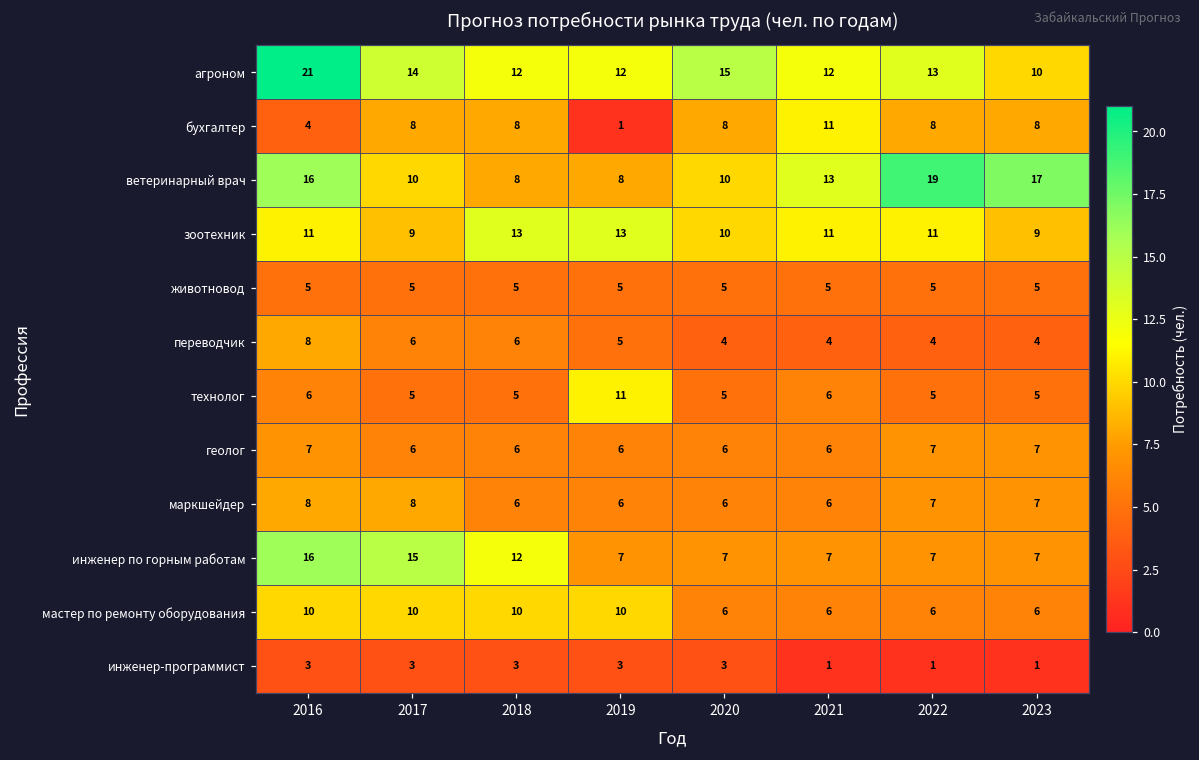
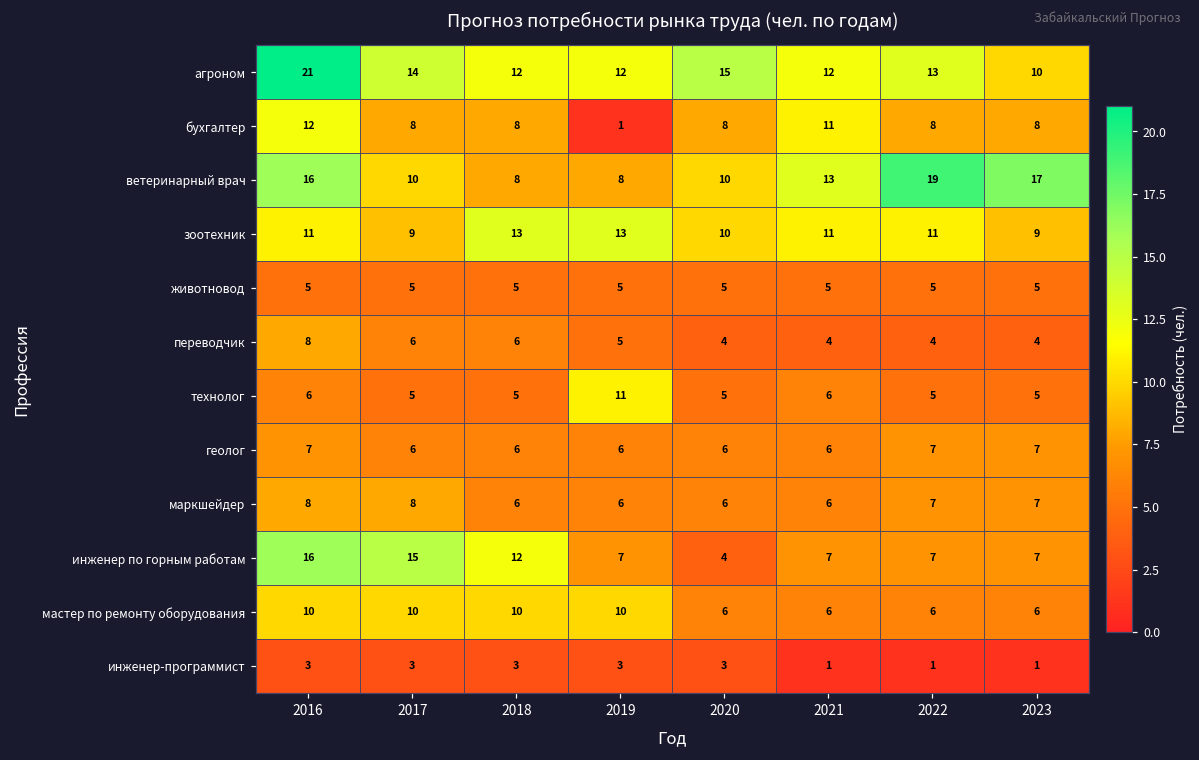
  {
    "агроном": {
      "2016": 21,
      "2017": 14,
      "2018": 12,
      "2019": 12,
      "2020": 15,
      "2021": 12,
      "2022": 13,
      "2023": 10
    },
    "бухгалтер": {
-     "2016": 4,
+     "2016": 12,
      "2017": 8,
      "2018": 8,
      "2019": 1,
      "2020": 8,
      "2021": 11,
      "2022": 8,
      "2023": 8
    },
    "ветеринарный врач": {
      "2016": 16,
      "2017": 10,
      "2018": 8,
      "2019": 8,
      "2020": 10,
      "2021": 13,
      "2022": 19,
      "2023": 17
    },
    "зоотехник": {
      "2016": 11,
      "2017": 9,
      "2018": 13,
      "2019": 13,
      "2020": 10,
      "2021": 11,
      "2022": 11,
      "2023": 9
    },
    "животновод": {
      "2016": 5,
      "2017": 5,
      "2018": 5,
      "2019": 5,
      "2020": 5,
      "2021": 5,
      "2022": 5,
      "2023": 5
    },
    "переводчик": {
      "2016": 8,
      "2017": 6,
      "2018": 6,
      "2019": 5,
      "2020": 4,
      "2021": 4,
      "2022": 4,
      "2023": 4
    },
    "технолог": {
      "2016": 6,
      "2017": 5,
      "2018": 5,
      "2019": 11,
      "2020": 5,
      "2021": 6,
      "2022": 5,
      "2023": 5
    },
    "геолог": {
      "2016": 7,
      "2017": 6,
      "2018": 6,
      "2019": 6,
      "2020": 6,
      "2021": 6,
      "2022": 7,
      "2023": 7
    },
    "маркшейдер": {
      "2016": 8,
      "2017": 8,
      "2018": 6,
      "2019": 6,
      "2020": 6,
      "2021": 6,
      "2022": 7,
      "2023": 7
    },
    "инженер по горным работам": {
      "2016": 16,
      "2017": 15,
      "2018": 12,
      "2019": 7,
-     "2020": 7,
+     "2020": 4,
      "2021": 7,
      "2022": 7,
      "2023": 7
    },
    "мастер по ремонту оборудования": {
      "2016": 10,
      "2017": 10,
      "2018": 10,
      "2019": 10,
      "2020": 6,
      "2021": 6,
      "2022": 6,
      "2023": 6
    },
    "инженер-программист": {
      "2016": 3,
      "2017": 3,
      "2018": 3,
      "2019": 3,
      "2020": 3,
      "2021": 1,
      "2022": 1,
      "2023": 1
    }
  }
